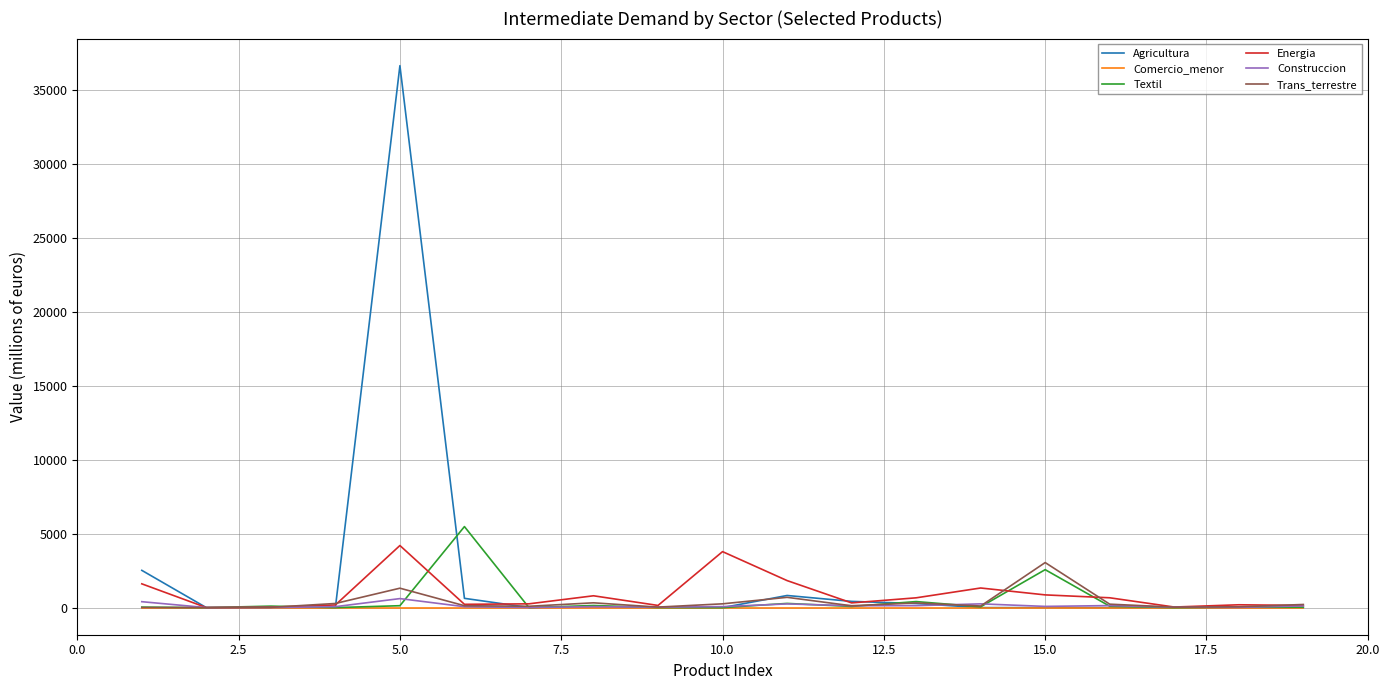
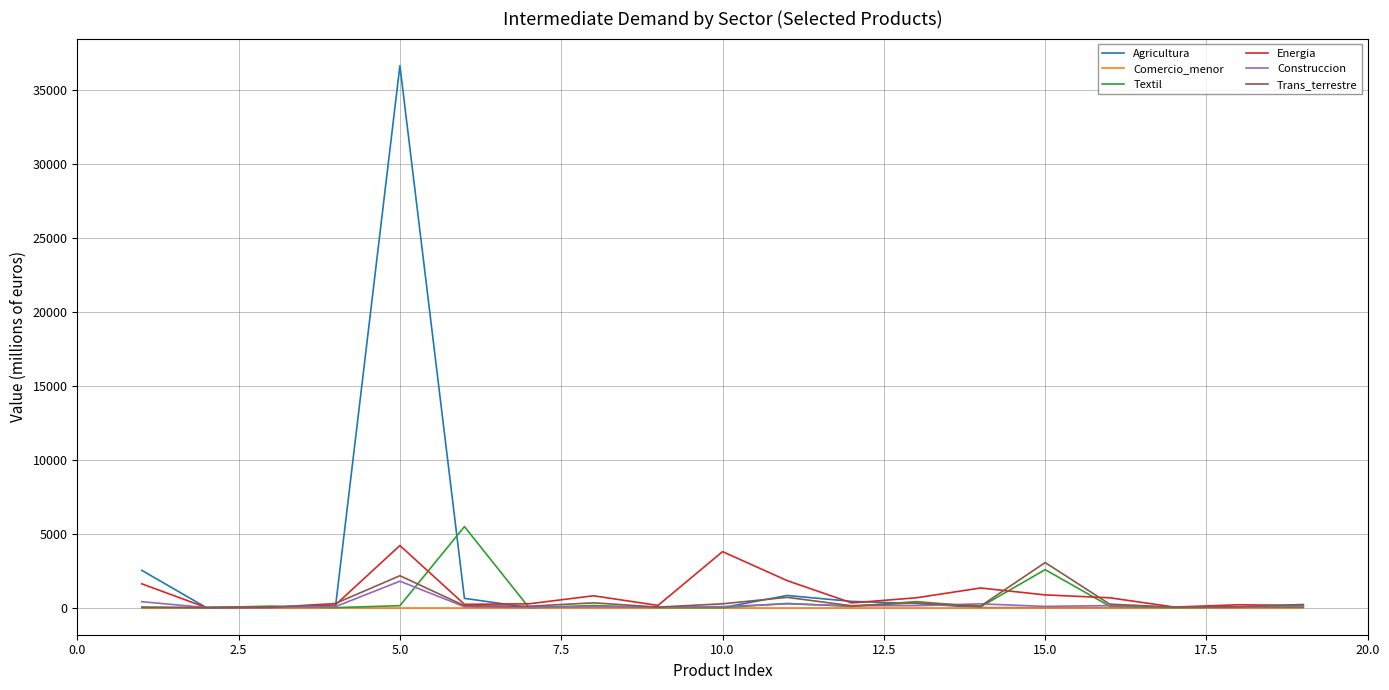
  {
    "Agricultura": {
      "5.0": 36600
    },
    "Textil": {
      "15.0": 2600
    },
    "Energia": {
      "5.0": 4200,
      "10.0": 3800,
      "15.0": 900
    },
    "Construccion": {
-     "5.0": 600
+     "5.0": 1800
    },
    "Trans_terrestre": {
-     "5.0": 1300,
+     "5.0": 2200,
      "10.0": 300,
      "15.0": 3000
    }
  }
